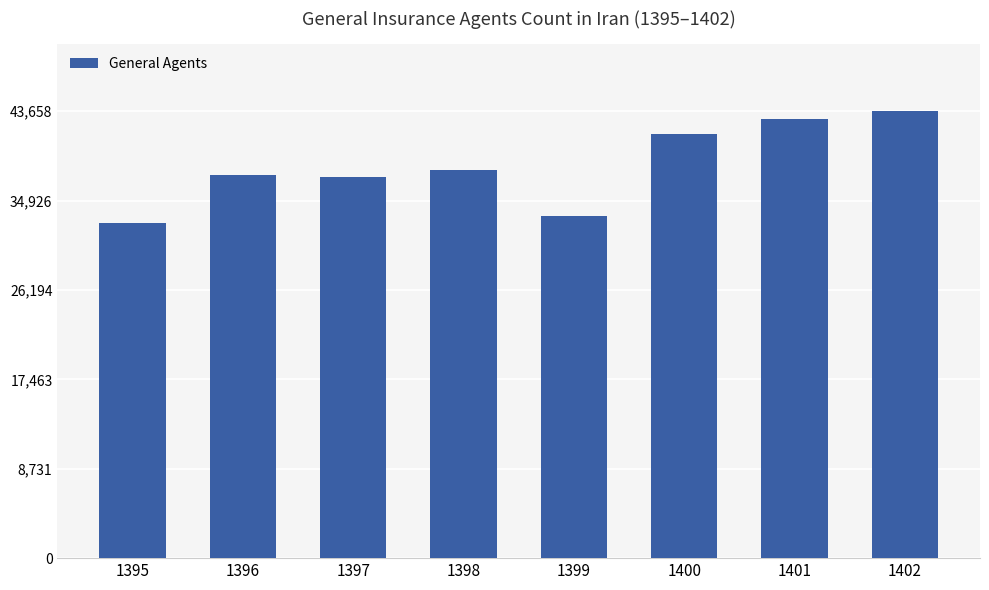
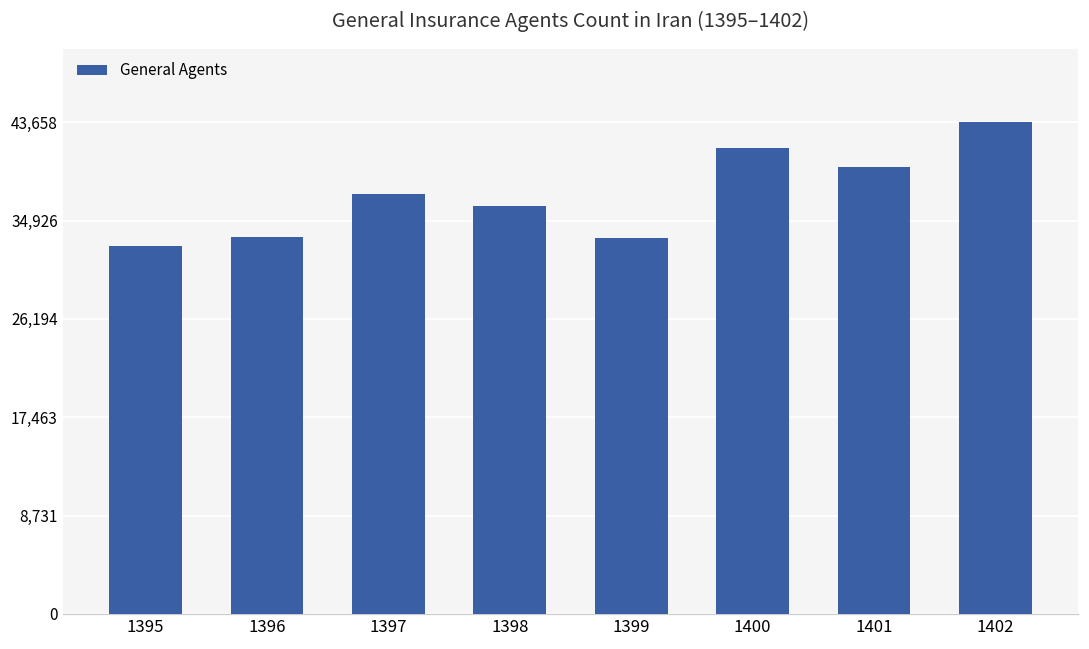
  {
    "1395": "32,700",
-   "1396": "37,400",
+   "1396": "33,500",
    "1397": "37,200",
-   "1398": "38,000",
+   "1398": "36,300",
    "1399": "33,400",
    "1400": "41,400",
-   "1401": "42,900",
+   "1401": "39,700",
    "1402": "43,700"
  }
